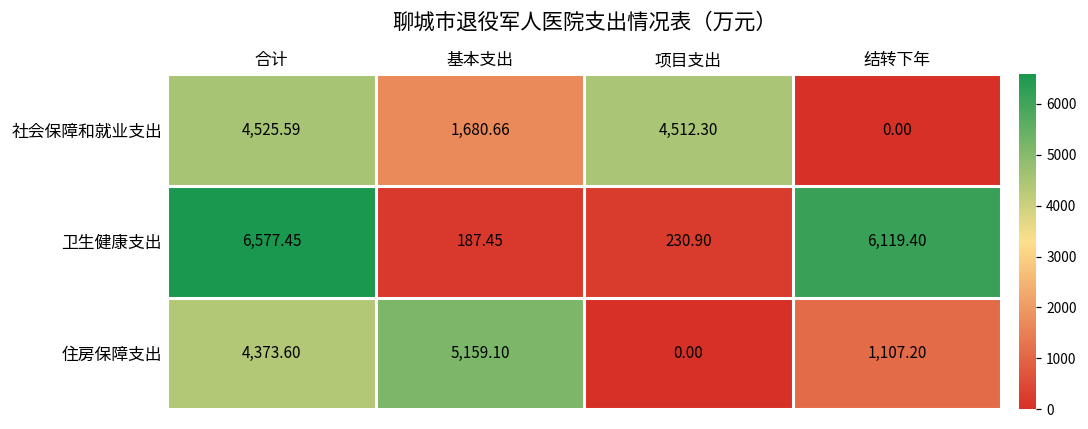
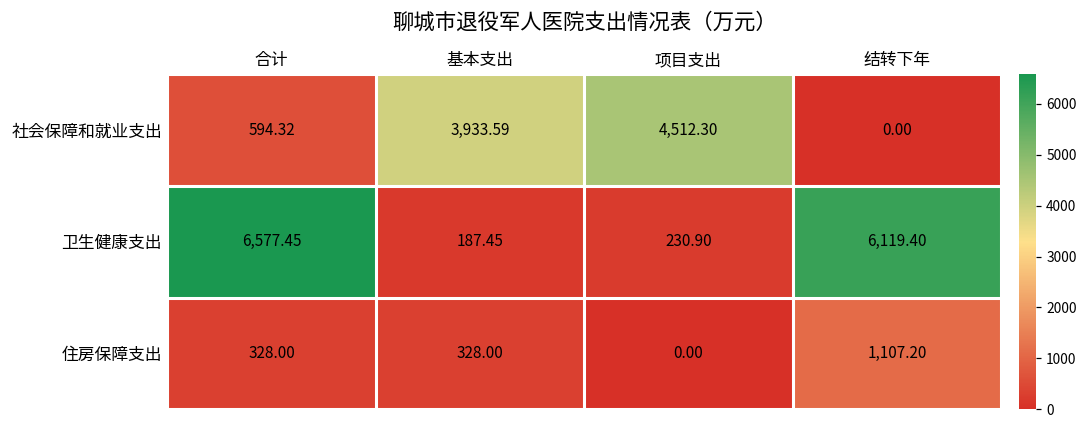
  {
    "社会保障和就业支出": {
-     "合计": "4,525.59",
-     "基本支出": "1,680.66",
+     "合计": "594.32",
+     "基本支出": "3,933.59",
      "项目支出": "4,512.30",
      "结转下年": "0.00"
    },
    "卫生健康支出": {
      "合计": "6,577.45",
      "基本支出": "187.45",
      "项目支出": "230.90",
      "结转下年": "6,119.40"
    },
    "住房保障支出": {
-     "合计": "4,373.60",
-     "基本支出": "5,159.10",
+     "合计": "328.00",
+     "基本支出": "328.00",
      "项目支出": "0.00",
      "结转下年": "1,107.20"
    }
  }
